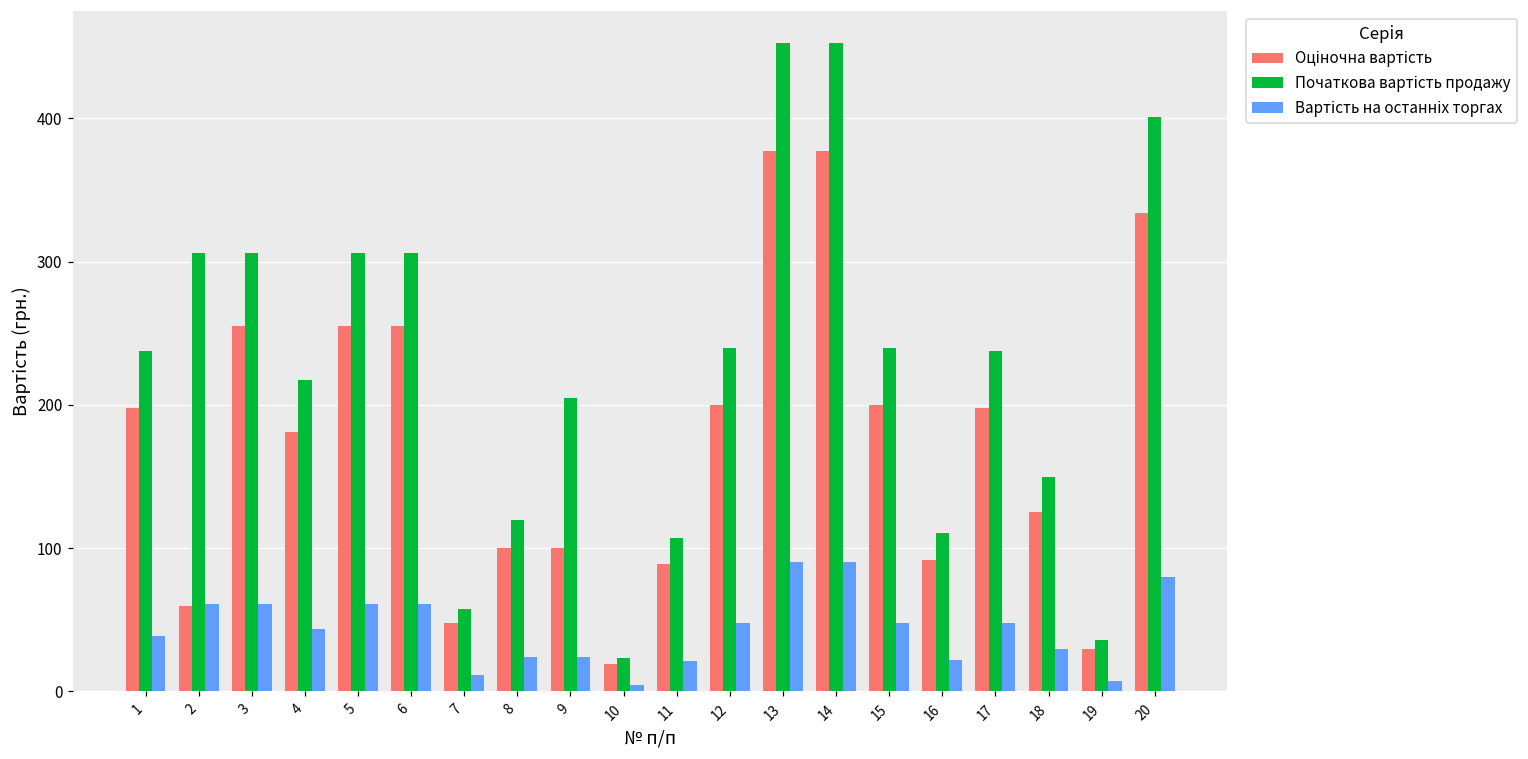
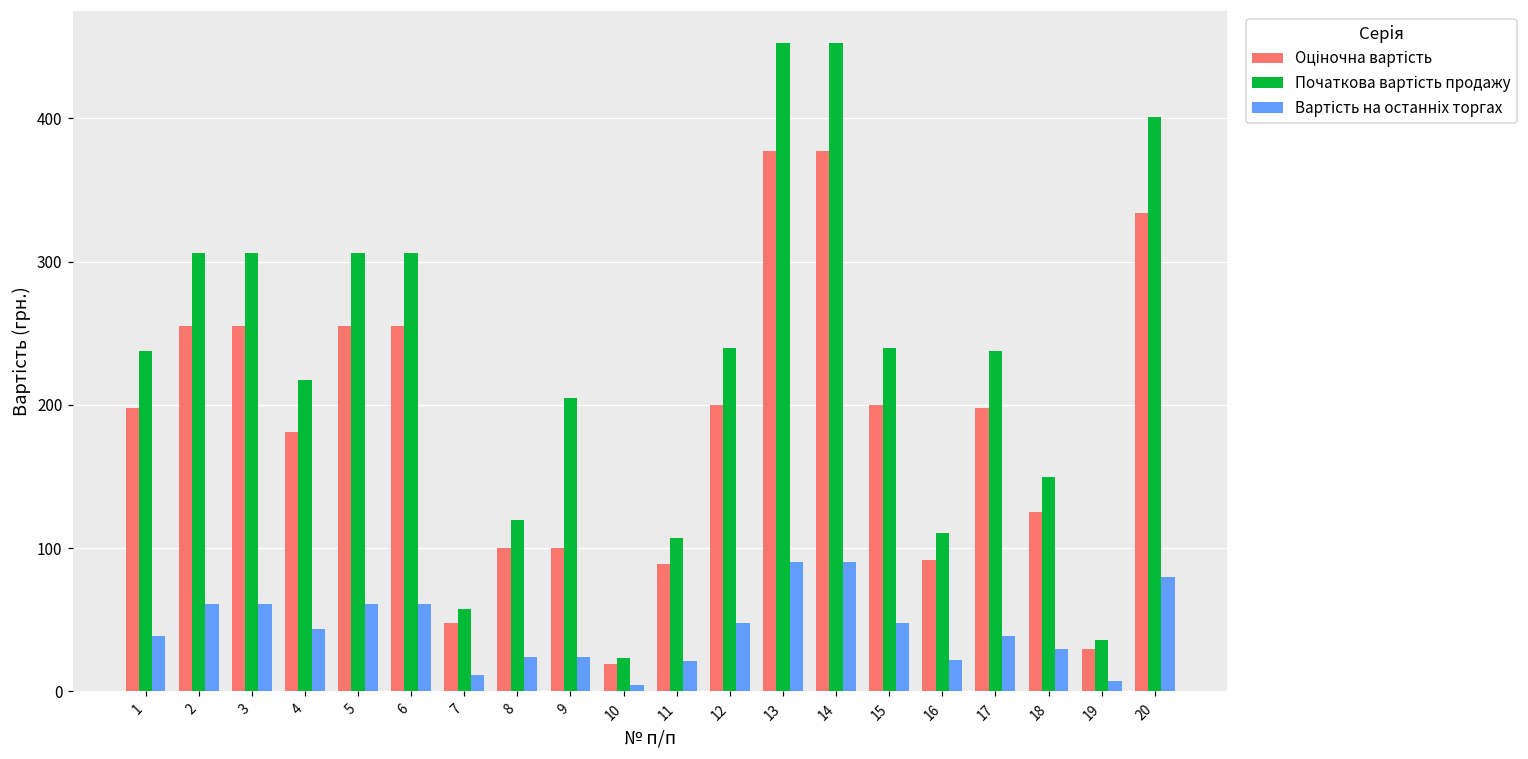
  {
    "Оціночна вартість": {
      "1": 198,
-     "2": 60,
+     "2": 255,
      "3": 255,
      "4": 181,
      "5": 255,
      "6": 255,
      "7": 48,
      "8": 100,
      "9": 100,
      "10": 19,
      "11": 89,
      "12": 200,
      "13": 377,
      "14": 377,
      "15": 200,
      "16": 92,
      "17": 198,
      "18": 125,
      "19": 30,
      "20": 334
    },
    "Початкова вартість продажу": {
      "1": 238,
      "2": 306,
      "3": 306,
      "4": 217,
      "5": 306,
      "6": 306,
      "7": 58,
      "8": 120,
      "9": 205,
      "10": 23,
      "11": 107,
      "12": 240,
      "13": 452,
      "14": 452,
      "15": 240,
      "16": 110,
      "17": 238,
      "18": 150,
      "19": 36,
      "20": 401
    },
    "Вартість на останніх торгах": {
      "1": 39,
      "2": 61,
      "3": 61,
      "4": 43,
      "5": 61,
      "6": 61,
      "7": 12,
      "8": 24,
      "9": 24,
      "10": 5,
      "11": 21,
      "12": 48,
      "13": 90,
      "14": 90,
      "15": 48,
      "16": 22,
-     "17": 48,
+     "17": 39,
      "18": 30,
      "19": 7,
      "20": 80
    }
  }
